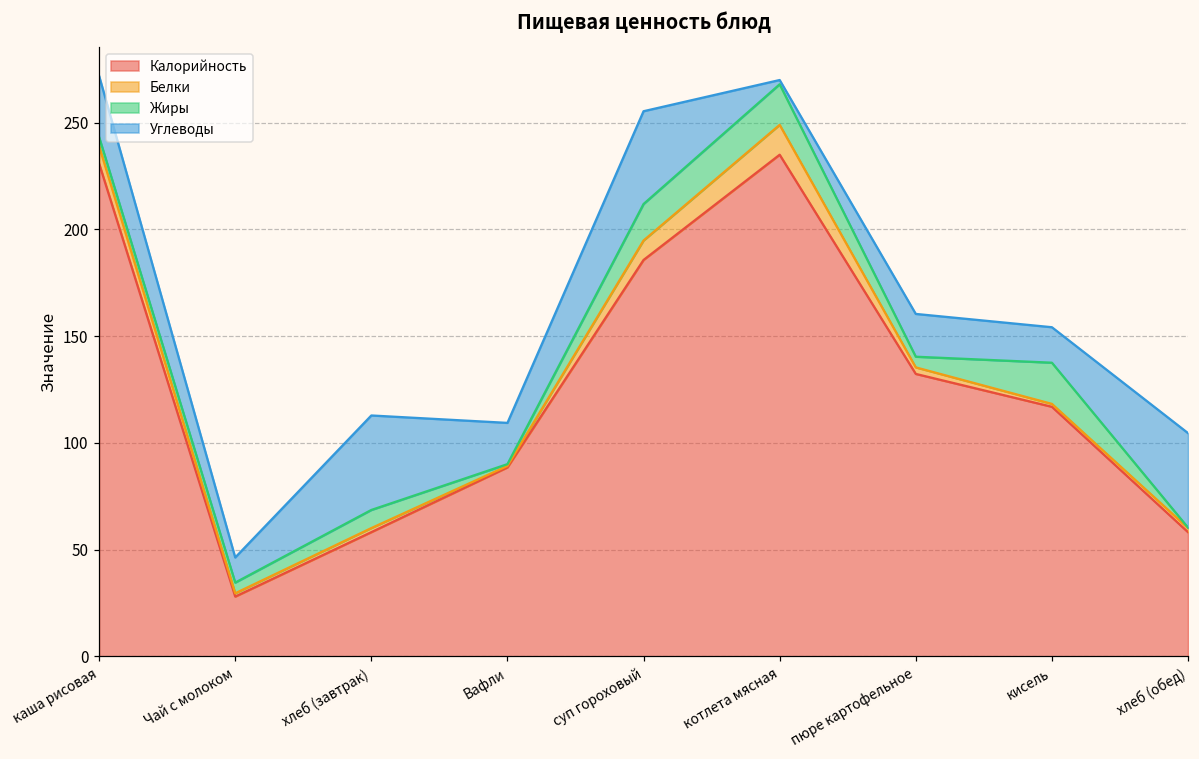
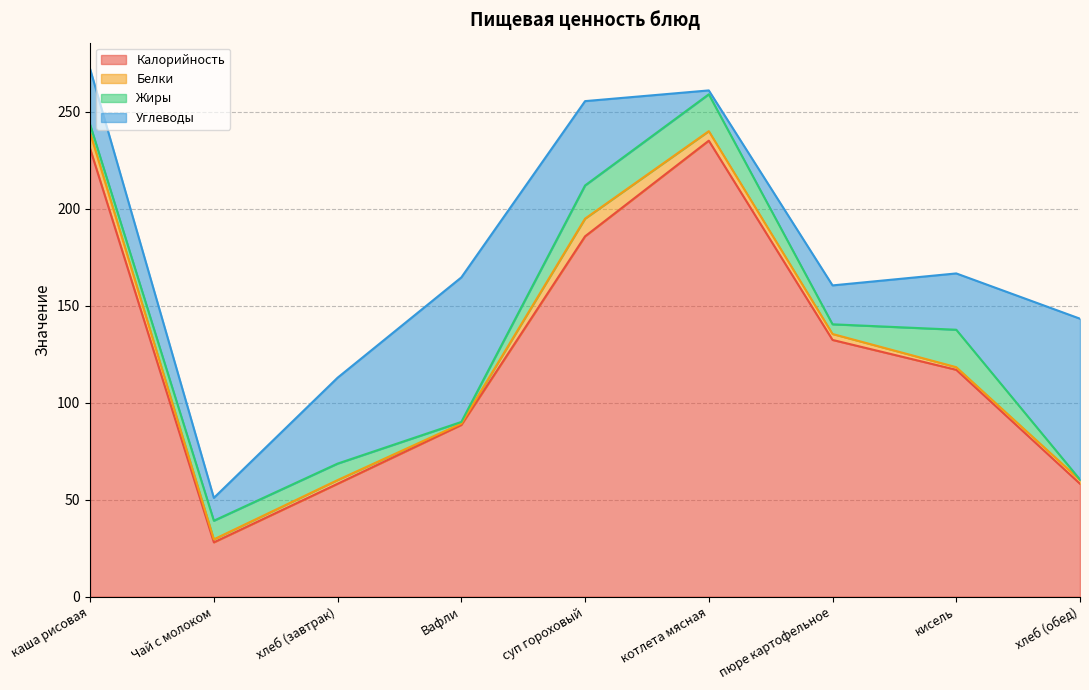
  {
    "Калорийность": {
      "каша рисовая": 231,
      "Чай с молоком": 28,
      "хлеб (завтрак)": 58,
      "суп гороховый": 186,
      "котлета мясная": 235,
      "пюре картофельное": 132,
      "кисель": 117,
      "хлеб (обед)": 58
    },
    "Белки": {
      "каша рисовая": 8,
      "Чай с молоком": 2,
      "хлеб (завтрак)": 2,
      "суп гороховый": 9,
-     "котлета мясная": 14,
+     "котлета мясная": 5,
      "пюре картофельное": 3,
      "кисель": 1
    },
    "Жиры": {
      "каша рисовая": 4,
-     "Чай с молоком": 5,
+     "Чай с молоком": 10,
      "хлеб (завтрак)": 8,
      "суп гороховый": 17,
      "котлета мясная": 19,
      "пюре картофельное": 5,
      "кисель": 19
    },
    "Углеводы": {
      "каша рисовая": 29,
      "Чай с молоком": 12,
      "хлеб (завтрак)": 44,
-     "Вафли": 19,
+     "Вафли": 75,
      "суп гороховый": 43,
      "котлета мясная": 2,
      "пюре картофельное": 20,
-     "кисель": 17,
-     "хлеб (обед)": 44
+     "кисель": 29,
+     "хлеб (обед)": 83
    }
  }
